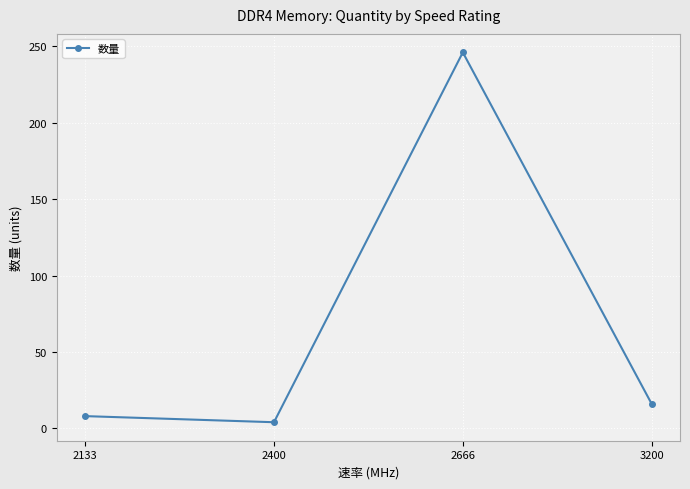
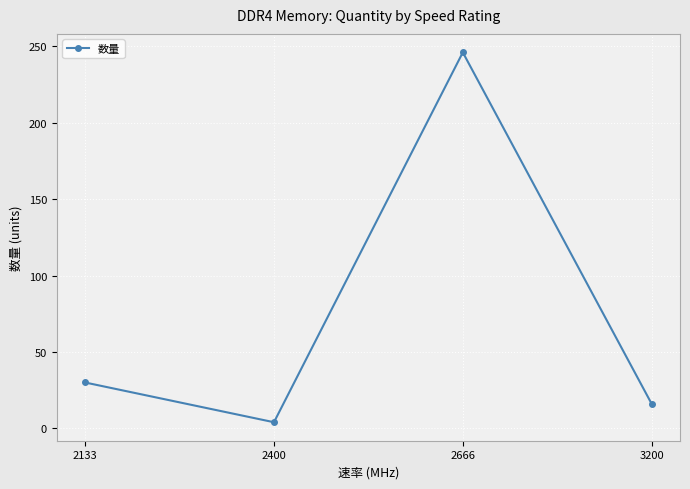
  {
-   "2133": 8,
+   "2133": 30,
    "2400": 4,
    "2666": 246,
    "3200": 16
  }
